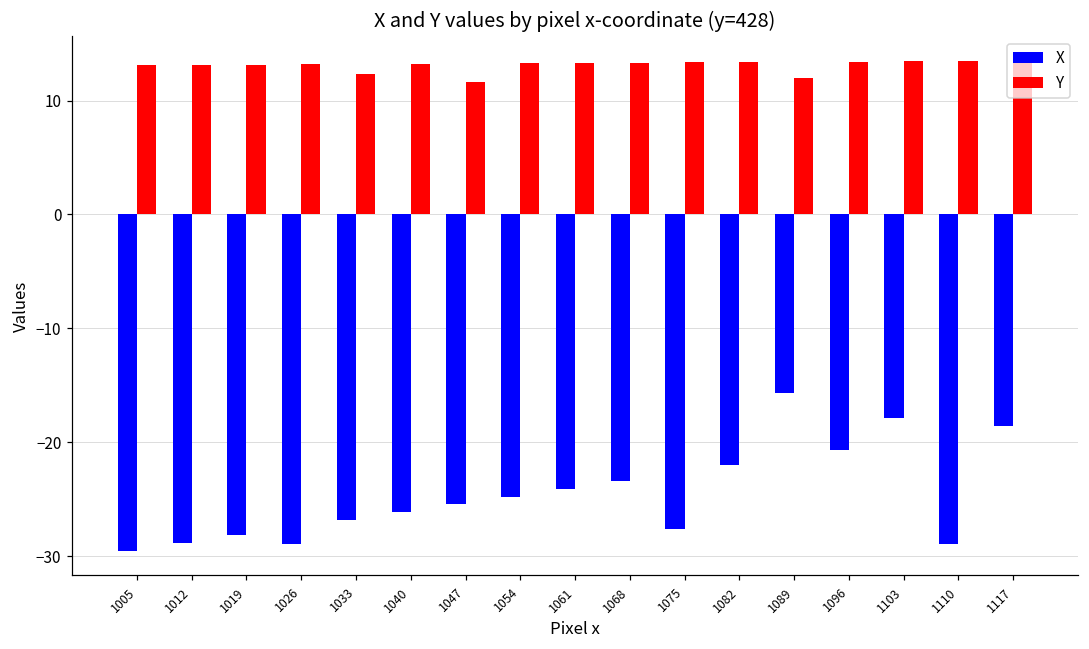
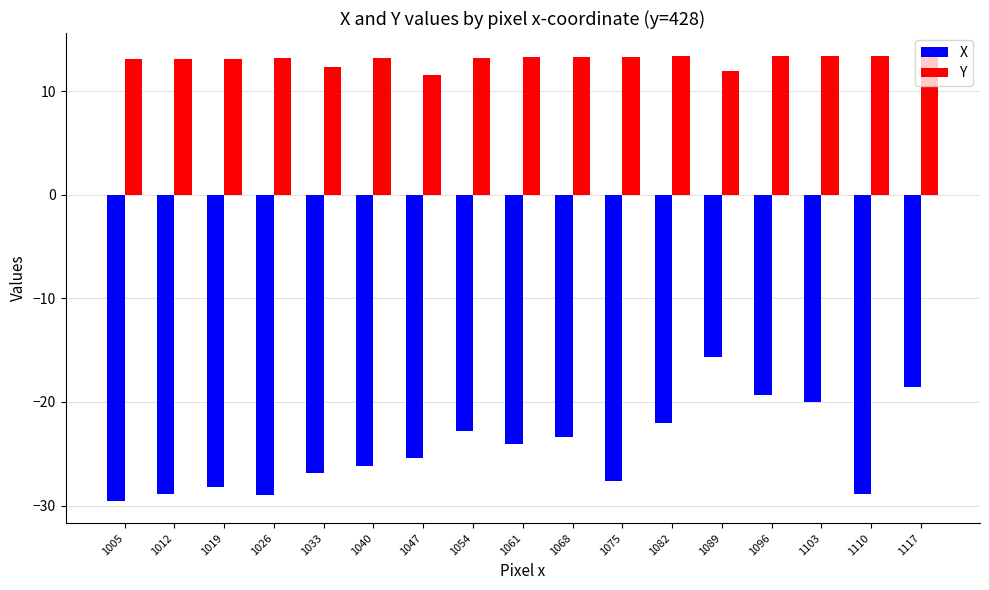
  {
    "X": {
      "1005": -29.5,
      "1012": -28.9,
      "1019": -28.2,
      "1026": -28.9,
      "1033": -26.8,
      "1040": -26.1,
      "1047": -25.5,
-     "1054": -24.8,
+     "1054": -22.8,
      "1061": -24.1,
      "1068": -23.4,
      "1075": -27.6,
      "1082": -22.0,
      "1089": -15.7,
-     "1096": -20.6,
-     "1103": -17.9,
+     "1096": -19.3,
+     "1103": -20.0,
      "1110": -28.9,
      "1117": -18.6
    },
    "Y": {
      "1005": 13.1,
      "1012": 13.1,
      "1019": 13.2,
      "1026": 13.2,
      "1033": 12.3,
      "1040": 13.2,
      "1047": 11.6,
      "1054": 13.3,
      "1061": 13.3,
      "1068": 13.3,
      "1075": 13.3,
      "1082": 13.4,
      "1089": 12.0,
      "1096": 13.4,
      "1103": 13.4,
      "1110": 13.5
    }
  }
